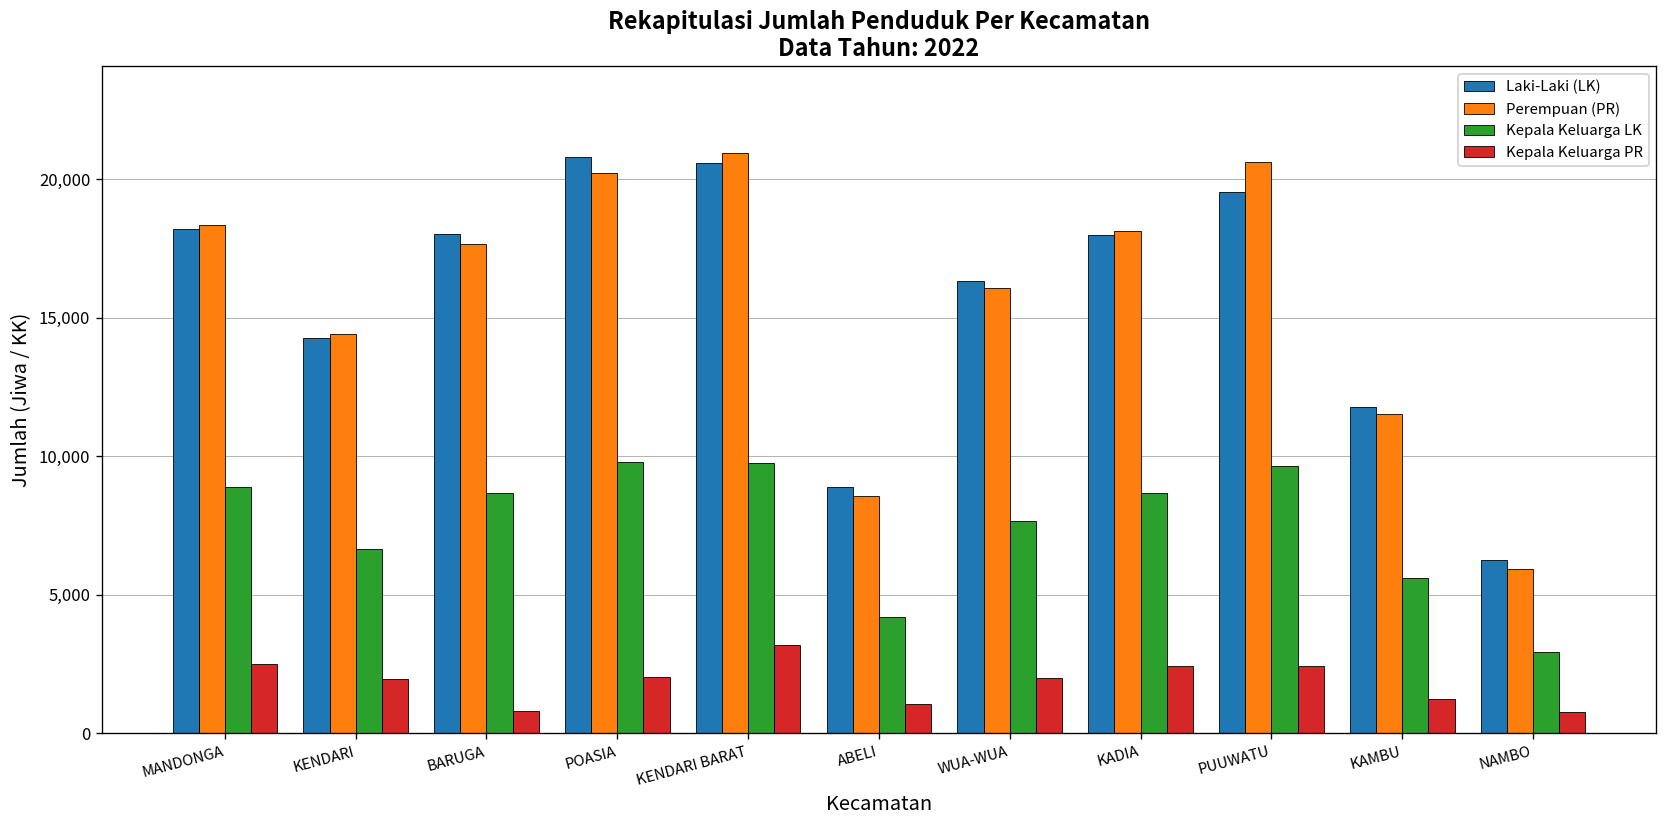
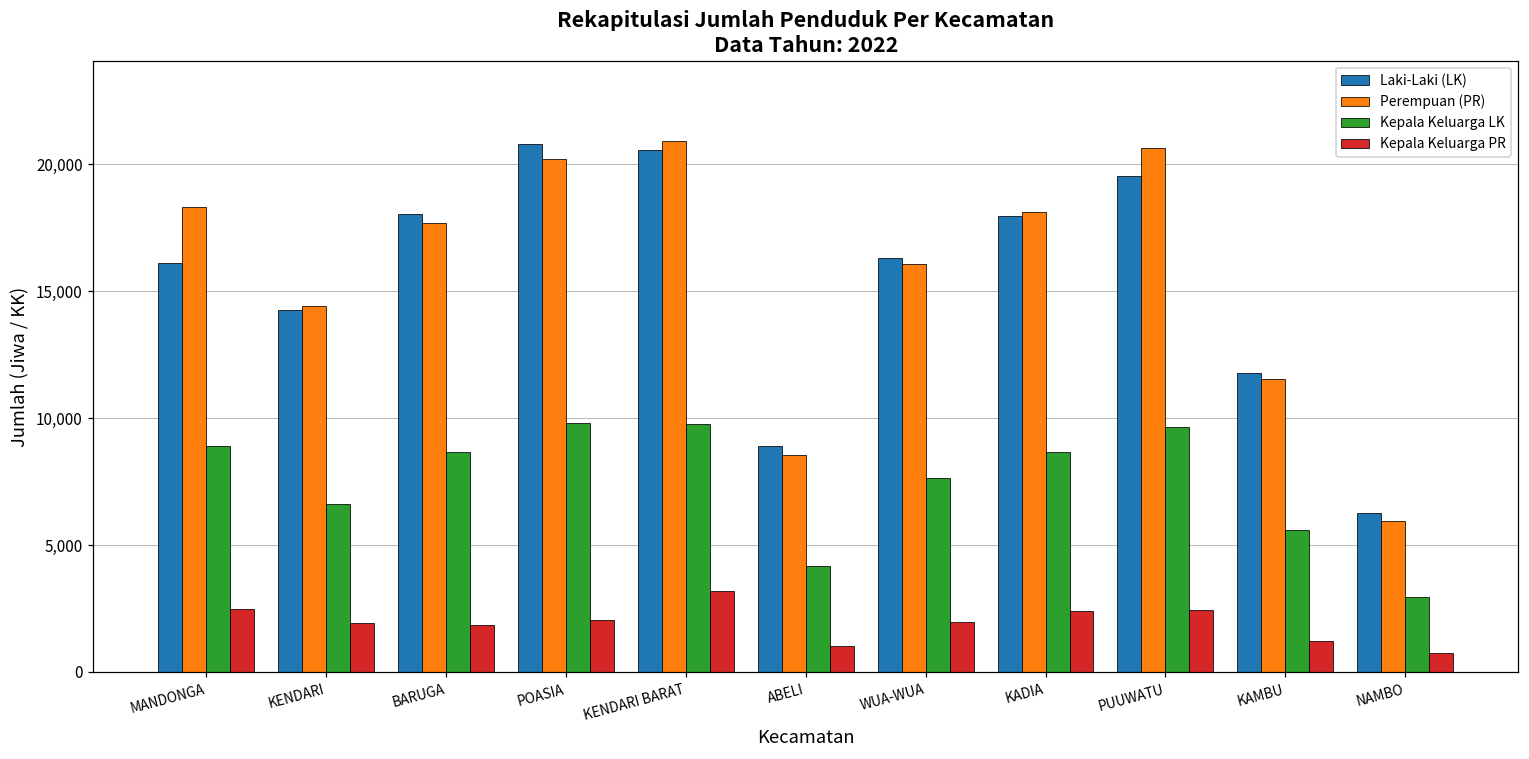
  {
    "Laki-Laki (LK)": {
-     "MANDONGA": "18,200",
+     "MANDONGA": "16,100",
      "KENDARI": "14,300",
      "BARUGA": "18,000",
      "POASIA": "20,800",
      "KENDARI BARAT": "20,600",
      "ABELI": "8,900",
      "WUA-WUA": "16,300",
      "KADIA": "18,000",
      "PUUWATU": "19,500",
      "KAMBU": "11,800",
      "NAMBO": "6,300"
    },
    "Perempuan (PR)": {
      "MANDONGA": "18,300",
      "KENDARI": "14,400",
      "BARUGA": "17,700",
      "POASIA": "20,200",
      "KENDARI BARAT": "20,900",
      "ABELI": "8,600",
      "WUA-WUA": "16,100",
      "KADIA": "18,100",
      "PUUWATU": "20,600",
      "KAMBU": "11,500",
      "NAMBO": "5,900"
    },
    "Kepala Keluarga LK": {
      "MANDONGA": "8,900",
      "KENDARI": "6,600",
      "BARUGA": "8,700",
      "POASIA": "9,800",
      "KENDARI BARAT": "9,800",
      "ABELI": "4,200",
      "WUA-WUA": "7,600",
      "KADIA": "8,700",
      "PUUWATU": "9,700",
      "KAMBU": "5,600",
      "NAMBO": "2,900"
    },
    "Kepala Keluarga PR": {
      "MANDONGA": "2,500",
      "KENDARI": "1,900",
-     "BARUGA": "800",
+     "BARUGA": "1,800",
      "POASIA": "2,000",
      "KENDARI BARAT": "3,200",
      "ABELI": "1,000",
      "WUA-WUA": "2,000",
      "KADIA": "2,400",
      "PUUWATU": "2,400",
      "KAMBU": "1,200",
      "NAMBO": "700"
    }
  }
